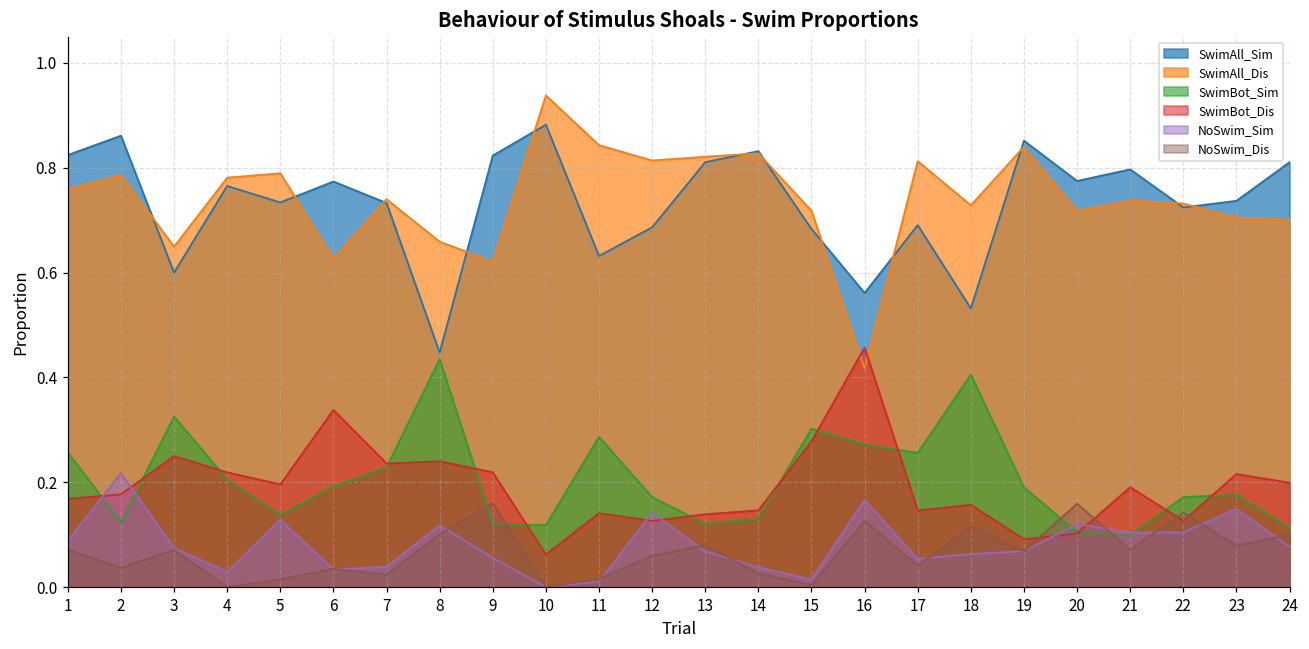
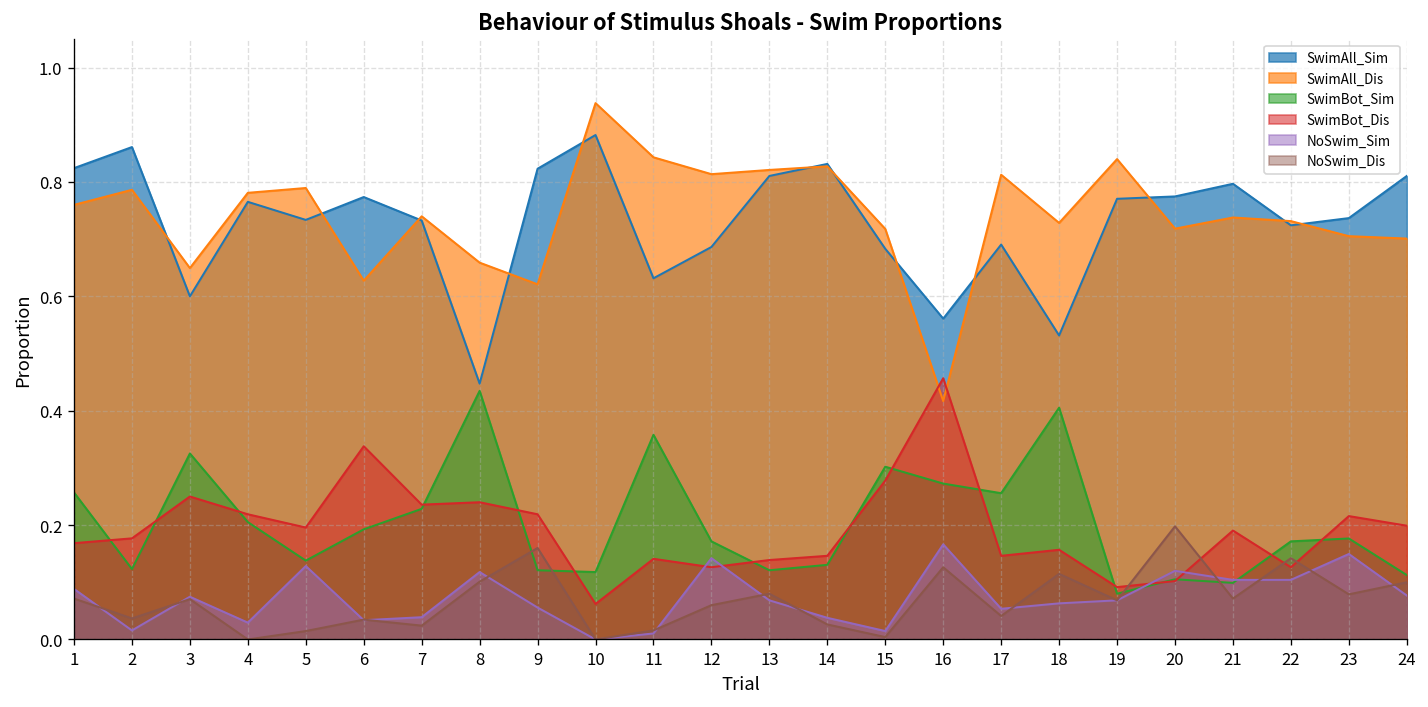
  {
    "SwimAll_Sim": {
      "1": 0.82,
      "2": 0.86,
      "3": 0.60,
      "4": 0.77,
      "5": 0.73,
      "6": 0.77,
      "7": 0.73,
      "8": 0.45,
      "9": 0.82,
      "10": 0.88,
      "11": 0.63,
      "12": 0.69,
      "13": 0.81,
      "15": 0.68,
      "16": 0.56,
      "17": 0.69,
      "18": 0.53,
-     "19": 0.85,
+     "19": 0.77,
      "20": 0.77,
      "21": 0.80,
      "22": 0.72,
      "23": 0.74,
      "24": 0.81
    },
    "SwimAll_Dis": {
      "1": 0.76,
      "2": 0.79,
      "3": 0.65,
      "4": 0.78,
      "5": 0.79,
      "6": 0.63,
      "7": 0.74,
      "8": 0.66,
      "9": 0.62,
      "10": 0.94,
      "11": 0.84,
      "12": 0.81,
      "13": 0.82,
      "15": 0.72,
      "16": 0.42,
      "17": 0.81,
      "18": 0.73,
      "19": 0.84,
      "20": 0.72,
      "21": 0.74,
      "22": 0.73,
      "23": 0.71,
      "24": 0.70
    },
    "SwimBot_Sim": {
      "1": 0.26,
      "2": 0.12,
      "3": 0.33,
      "4": 0.21,
      "5": 0.14,
      "6": 0.19,
      "7": 0.23,
      "8": 0.43,
      "9": 0.12,
      "10": 0.12,
-     "11": 0.29,
+     "11": 0.36,
      "12": 0.17,
      "13": 0.12,
      "14": 0.13,
      "15": 0.30,
      "16": 0.27,
      "17": 0.26,
      "18": 0.41,
-     "19": 0.19,
+     "19": 0.08,
      "22": 0.17,
      "23": 0.18,
      "24": 0.11
    },
    "SwimBot_Dis": {
      "1": 0.17,
      "2": 0.18,
      "3": 0.25,
      "4": 0.22,
      "5": 0.20,
      "6": 0.34,
      "7": 0.24,
      "8": 0.24,
      "9": 0.22,
      "10": 0.06,
      "11": 0.14,
      "12": 0.13,
      "13": 0.14,
      "14": 0.15,
      "15": 0.28,
      "16": 0.46,
      "17": 0.15,
      "18": 0.16,
      "19": 0.09,
      "21": 0.19,
      "22": 0.13,
      "23": 0.22,
      "24": 0.20
    },
    "NoSwim_Sim": {
      "1": 0.09,
-     "2": 0.22,
+     "2": 0.02,
      "4": 0.03,
      "5": 0.13,
      "7": 0.04,
      "8": 0.12,
      "9": 0.06,
      "12": 0.14,
      "13": 0.07,
      "14": 0.04,
      "15": 0.01,
      "16": 0.17,
      "17": 0.05,
      "18": 0.06,
      "20": 0.12,
      "22": 0.10,
      "23": 0.15,
      "24": 0.08
    },
    "NoSwim_Dis": {
      "1": 0.07,
      "2": 0.04,
      "4": 0.00,
      "5": 0.01,
      "7": 0.02,
      "8": 0.10,
      "9": 0.16,
      "12": 0.06,
      "13": 0.08,
      "14": 0.03,
      "15": 0.00,
      "16": 0.13,
      "17": 0.04,
      "18": 0.11,
-     "20": 0.16,
+     "20": 0.20,
      "21": 0.07,
      "22": 0.14,
      "23": 0.08,
      "24": 0.10
    }
  }
